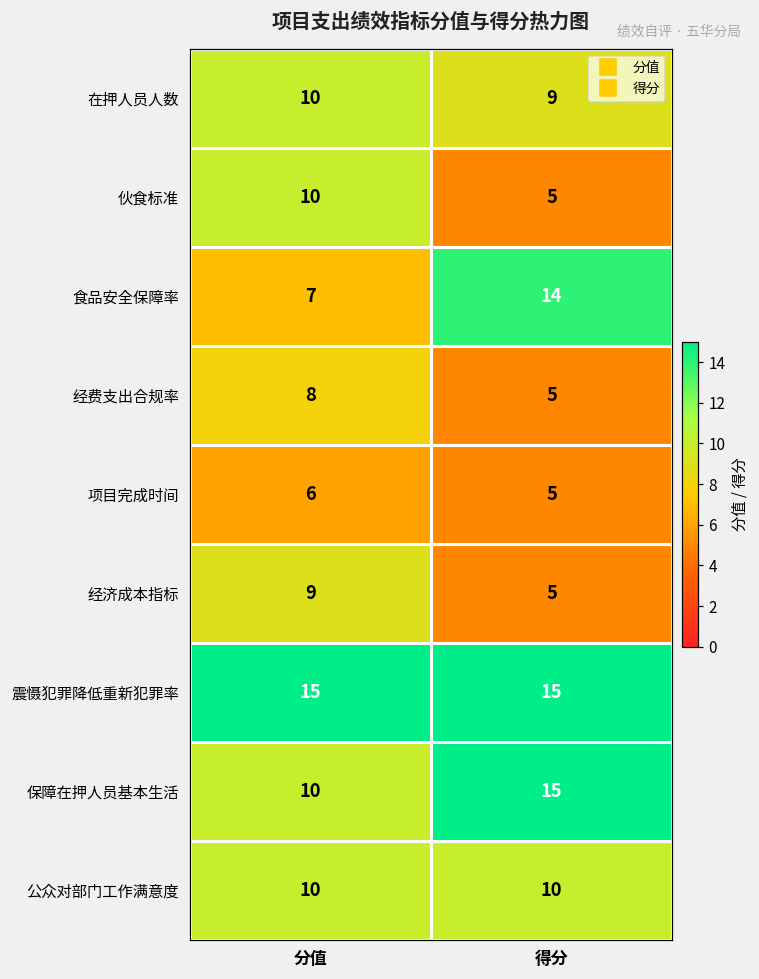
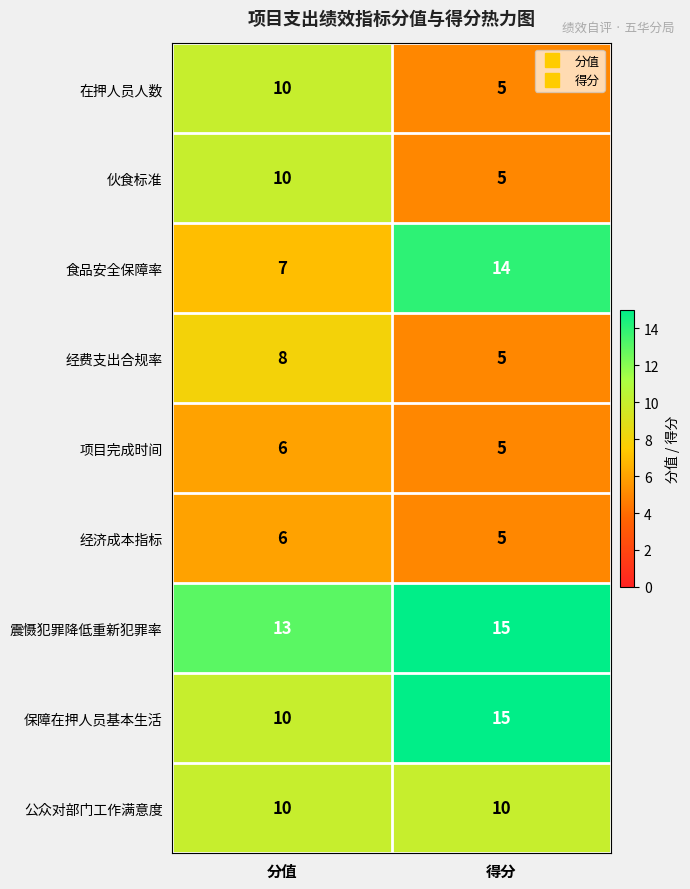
  {
    "在押人员人数": {
      "分值": 10,
-     "得分": 9
+     "得分": 5
    },
    "伙食标准": {
      "分值": 10,
      "得分": 5
    },
    "食品安全保障率": {
      "分值": 7,
      "得分": 14
    },
    "经费支出合规率": {
      "分值": 8,
      "得分": 5
    },
    "项目完成时间": {
      "分值": 6,
      "得分": 5
    },
    "经济成本指标": {
-     "分值": 9,
+     "分值": 6,
      "得分": 5
    },
    "震慑犯罪降低重新犯罪率": {
-     "分值": 15,
+     "分值": 13,
      "得分": 15
    },
    "保障在押人员基本生活": {
      "分值": 10,
      "得分": 15
    },
    "公众对部门工作满意度": {
      "分值": 10,
      "得分": 10
    }
  }
